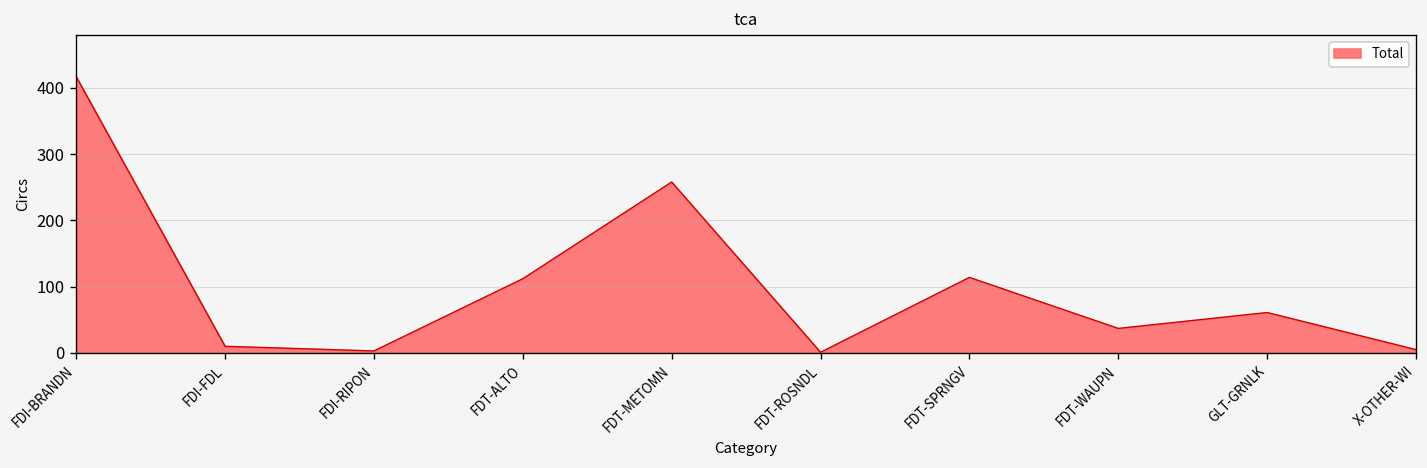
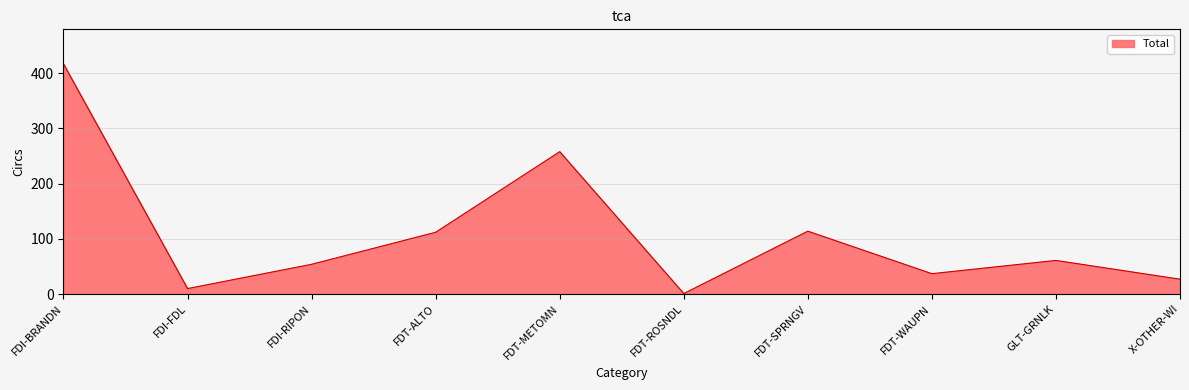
  {
    "FDI-BRANDN": 420,
    "FDI-FDL": 10,
-   "FDI-RIPON": 0,
+   "FDI-RIPON": 50,
    "FDT-ALTO": 110,
    "FDT-METOMN": 260,
    "FDT-ROSNDL": 0,
    "FDT-SPRNGV": 110,
    "FDT-WAUPN": 40,
    "GLT-GRNLK": 60,
-   "X-OTHER-WI": 10
+   "X-OTHER-WI": 30
  }
